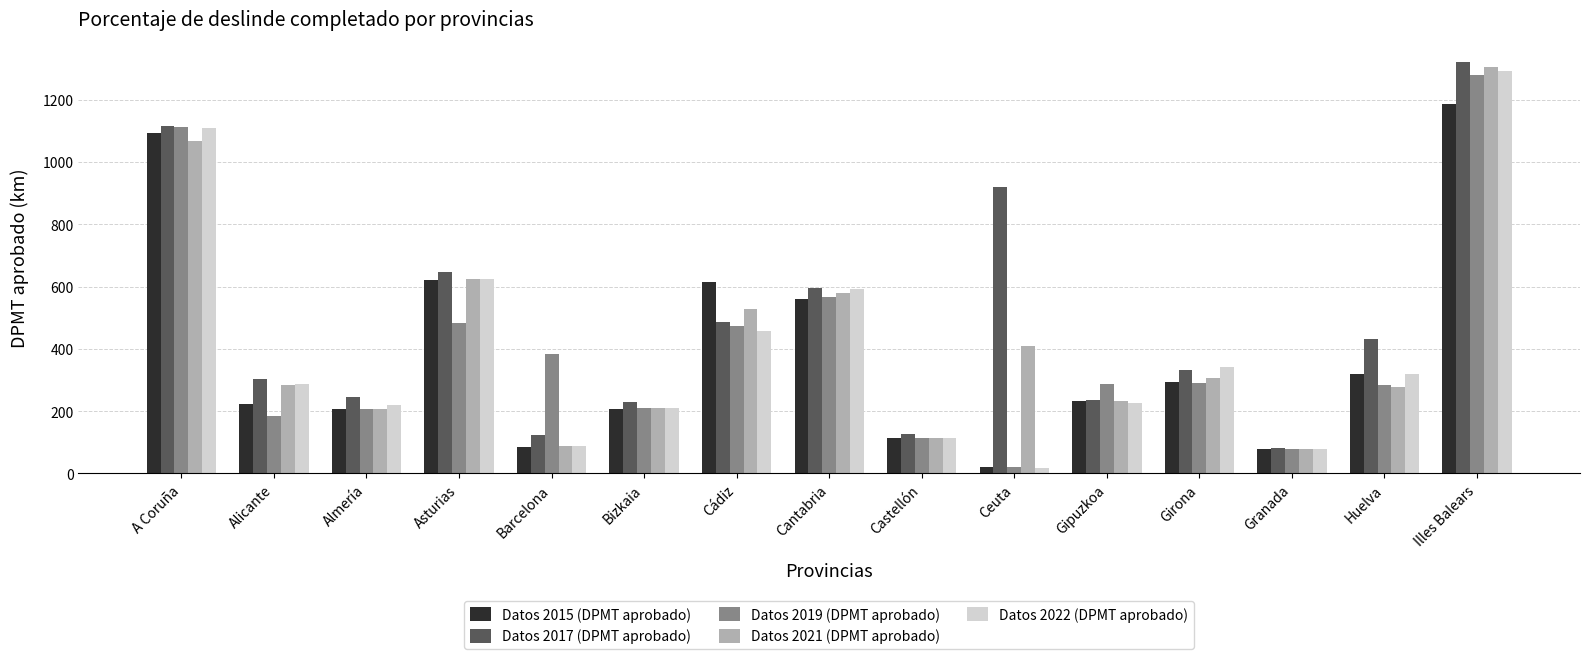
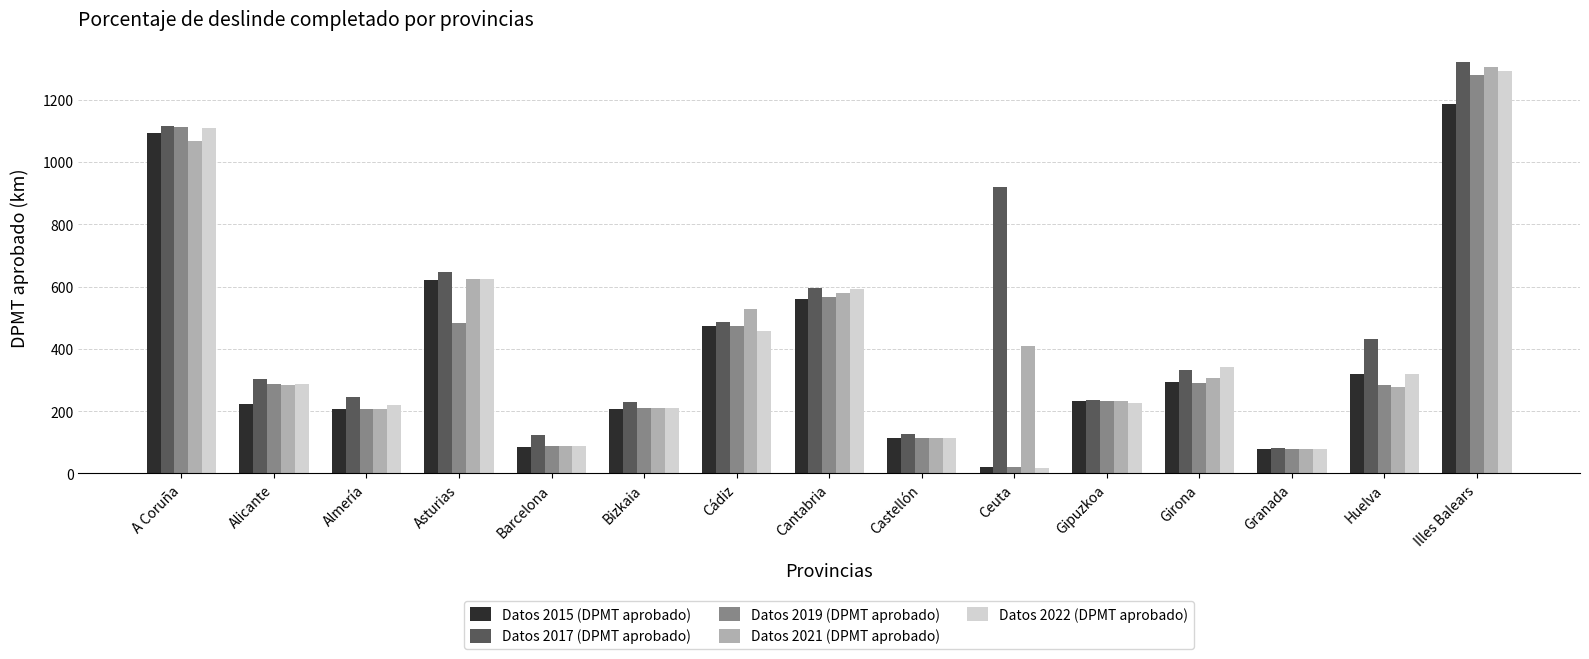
  {
    "Datos 2015 (DPMT aprobado)": {
      "A Coruña": 1090,
      "Alicante": 220,
      "Almería": 210,
      "Asturias": 620,
      "Barcelona": 90,
      "Bizkaia": 210,
-     "Cádiz": 620,
+     "Cádiz": 470,
      "Cantabria": 560,
      "Castellón": 110,
      "Ceuta": 20,
      "Gipuzkoa": 230,
      "Girona": 290,
      "Granada": 80,
      "Huelva": 320,
      "Illes Balears": 1190
    },
    "Datos 2017 (DPMT aprobado)": {
      "A Coruña": 1110,
      "Alicante": 300,
      "Almería": 240,
      "Asturias": 650,
      "Barcelona": 120,
      "Bizkaia": 230,
      "Cádiz": 490,
      "Cantabria": 590,
      "Castellón": 130,
      "Ceuta": 920,
      "Gipuzkoa": 230,
      "Girona": 330,
      "Granada": 80,
      "Huelva": 430,
      "Illes Balears": 1320
    },
    "Datos 2019 (DPMT aprobado)": {
      "A Coruña": 1110,
-     "Alicante": 190,
+     "Alicante": 290,
      "Almería": 210,
      "Asturias": 480,
-     "Barcelona": 380,
+     "Barcelona": 90,
      "Bizkaia": 210,
      "Cádiz": 470,
      "Cantabria": 570,
      "Castellón": 110,
      "Ceuta": 20,
-     "Gipuzkoa": 290,
+     "Gipuzkoa": 230,
      "Girona": 290,
      "Granada": 80,
      "Huelva": 280,
      "Illes Balears": 1280
    },
    "Datos 2021 (DPMT aprobado)": {
      "A Coruña": 1070,
      "Alicante": 290,
      "Almería": 210,
      "Asturias": 620,
      "Barcelona": 90,
      "Bizkaia": 210,
      "Cádiz": 530,
      "Cantabria": 580,
      "Castellón": 110,
      "Ceuta": 410,
      "Gipuzkoa": 230,
      "Girona": 300,
      "Granada": 80,
      "Huelva": 280,
      "Illes Balears": 1300
    },
    "Datos 2022 (DPMT aprobado)": {
      "A Coruña": 1110,
      "Alicante": 290,
      "Almería": 220,
      "Asturias": 620,
      "Barcelona": 90,
      "Bizkaia": 210,
      "Cádiz": 460,
      "Cantabria": 590,
      "Castellón": 110,
      "Ceuta": 20,
      "Gipuzkoa": 230,
      "Girona": 340,
      "Granada": 80,
      "Huelva": 320,
      "Illes Balears": 1290
    }
  }
